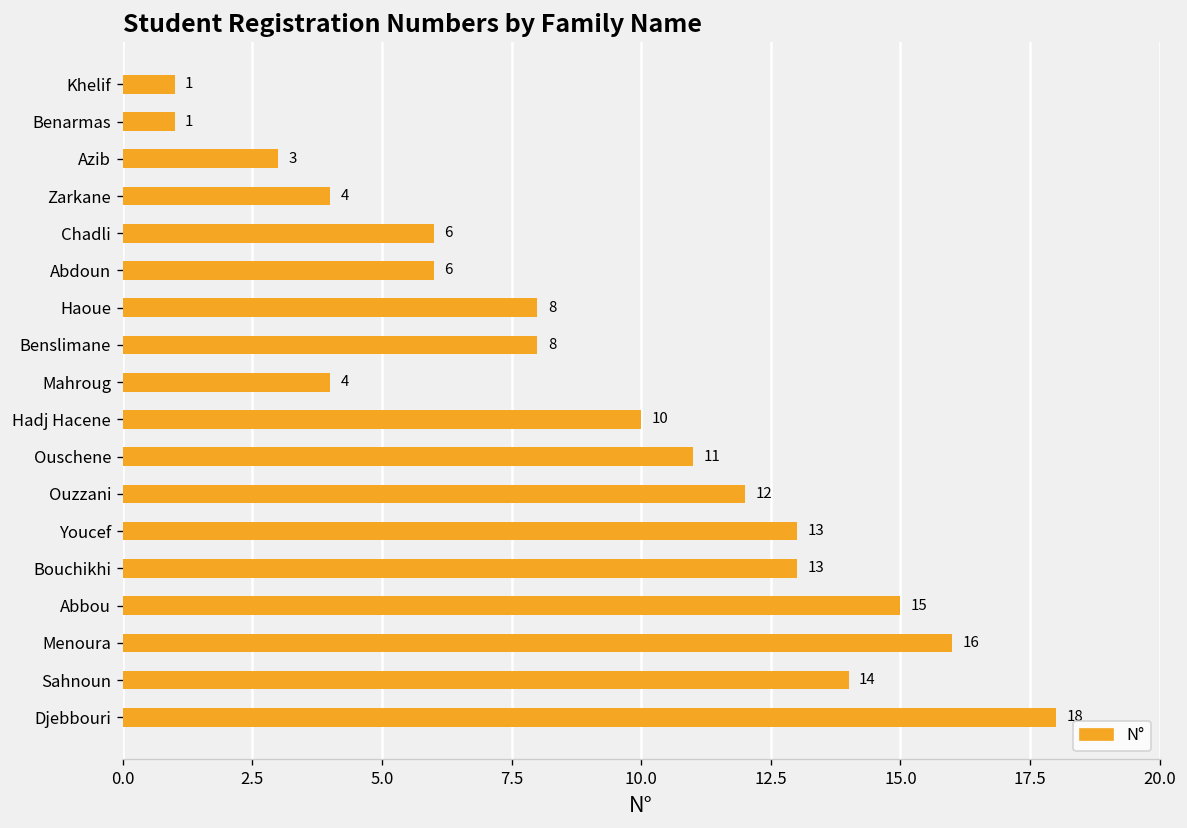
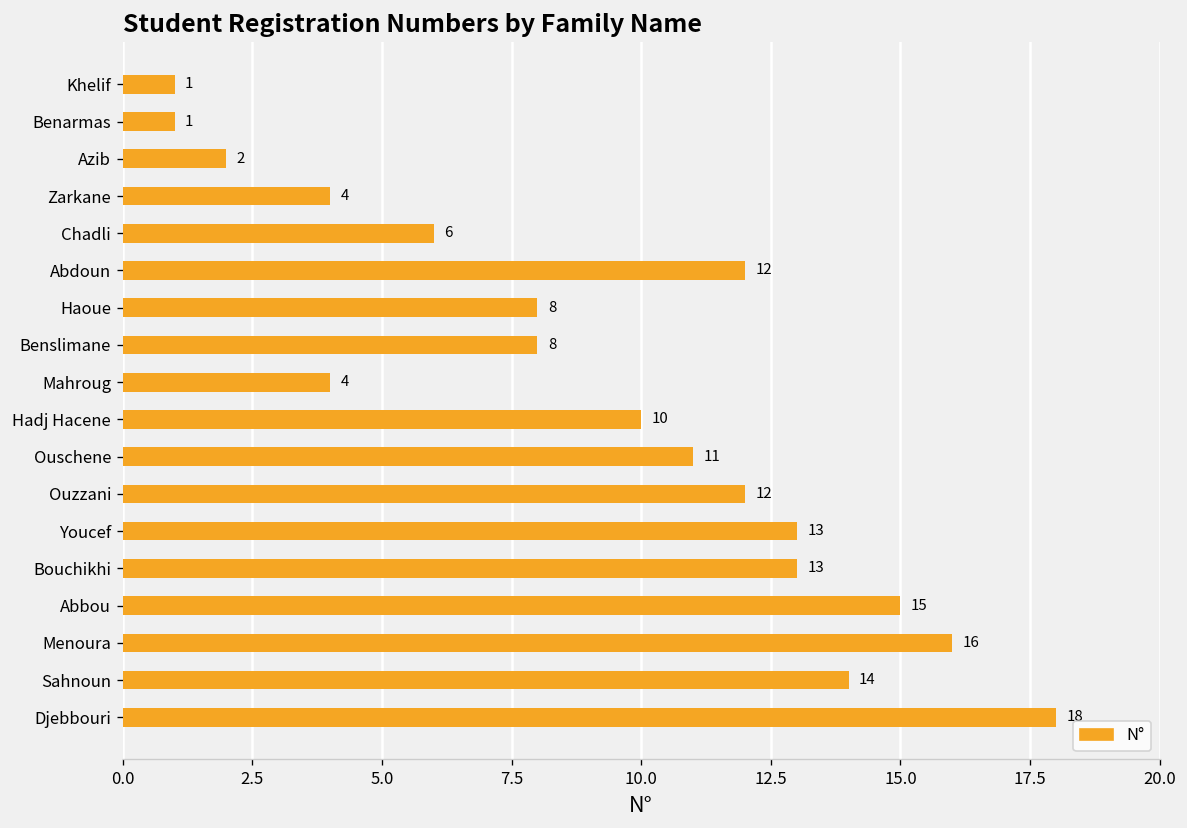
  {
    "Khelif": 1,
    "Benarmas": 1,
-   "Azib": 3,
+   "Azib": 2,
    "Zarkane": 4,
    "Chadli": 6,
-   "Abdoun": 6,
+   "Abdoun": 12,
    "Haoue": 8,
    "Benslimane": 8,
    "Mahroug": 4,
    "Hadj Hacene": 10,
    "Ouschene": 11,
    "Ouzzani": 12,
    "Youcef": 13,
    "Bouchikhi": 13,
    "Abbou": 15,
    "Menoura": 16,
    "Sahnoun": 14
  }
